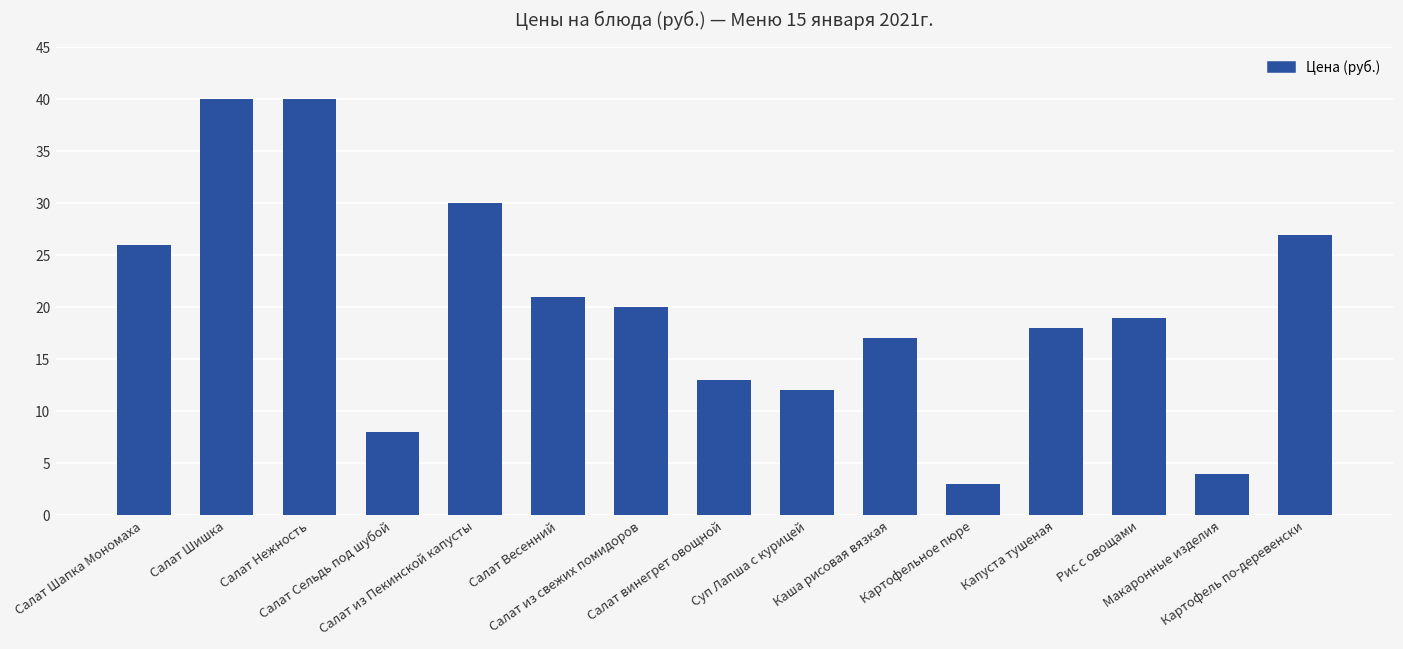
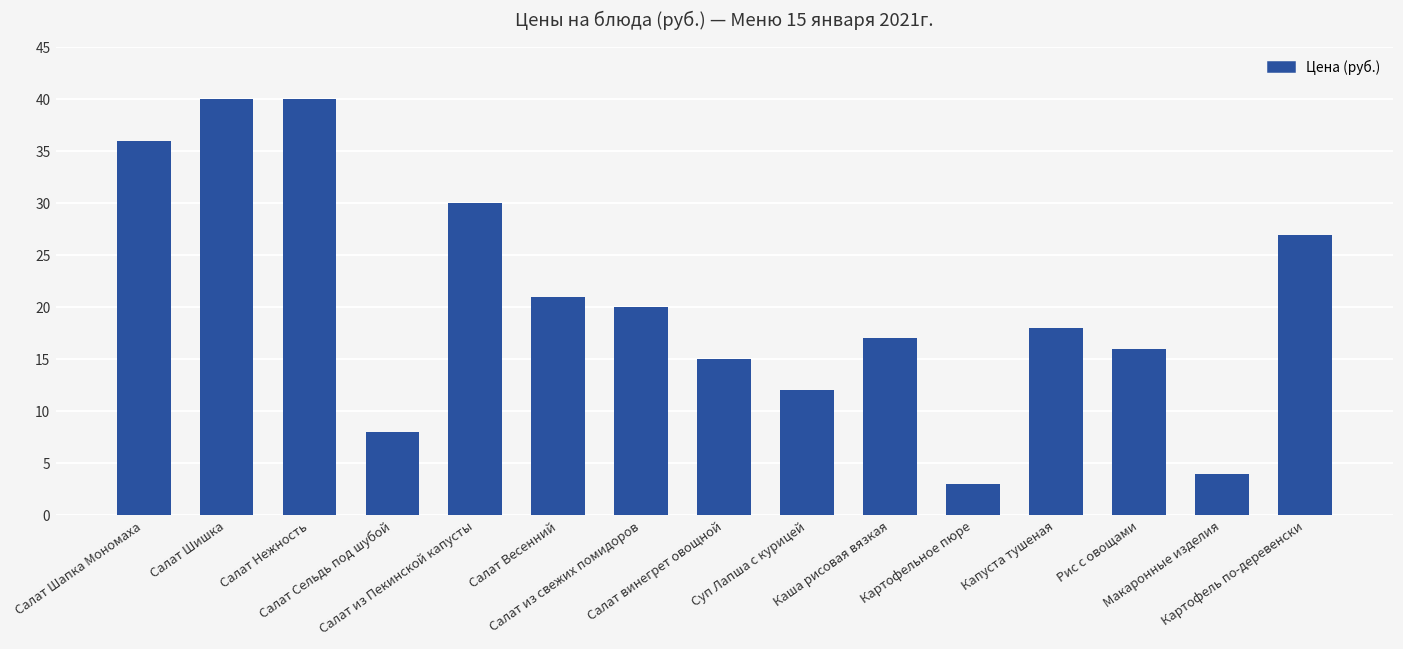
  {
-   "Салат Шапка Мономаха": 26,
+   "Салат Шапка Мономаха": 36,
    "Салат Шишка": 40,
    "Салат Нежность": 40,
    "Салат Сельдь под шубой": 8,
    "Салат из Пекинской капусты": 30,
    "Салат Весенний": 21,
    "Салат из свежих помидоров": 20,
-   "Салат винегрет овощной": 13,
+   "Салат винегрет овощной": 15,
    "Суп Лапша с курицей": 12,
    "Каша рисовая вязкая": 17,
    "Картофельное пюре": 3,
    "Капуста тушеная": 18,
-   "Рис с овощами": 19,
+   "Рис с овощами": 16,
    "Макаронные изделия": 4,
    "Картофель по-деревенски": 27
  }
